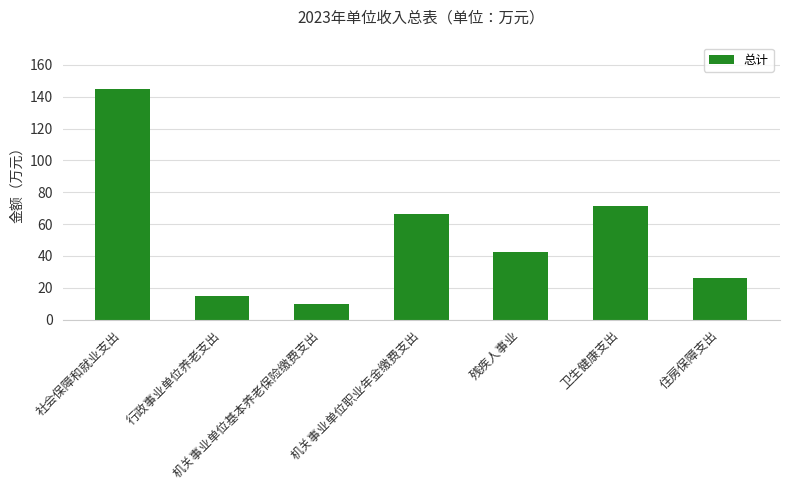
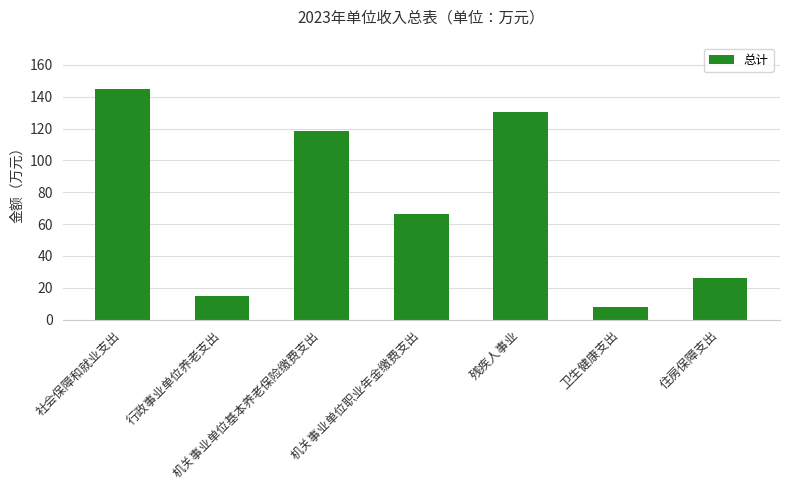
  {
    "社会保障和就业支出": 145,
    "行政事业单位养老支出": 15,
-   "机关事业单位基本养老保险缴费支出": 10,
+   "机关事业单位基本养老保险缴费支出": 119,
    "机关事业单位职业年金缴费支出": 67,
-   "残疾人事业": 43,
-   "卫生健康支出": 71,
+   "残疾人事业": 130,
+   "卫生健康支出": 8,
    "住房保障支出": 26
  }
